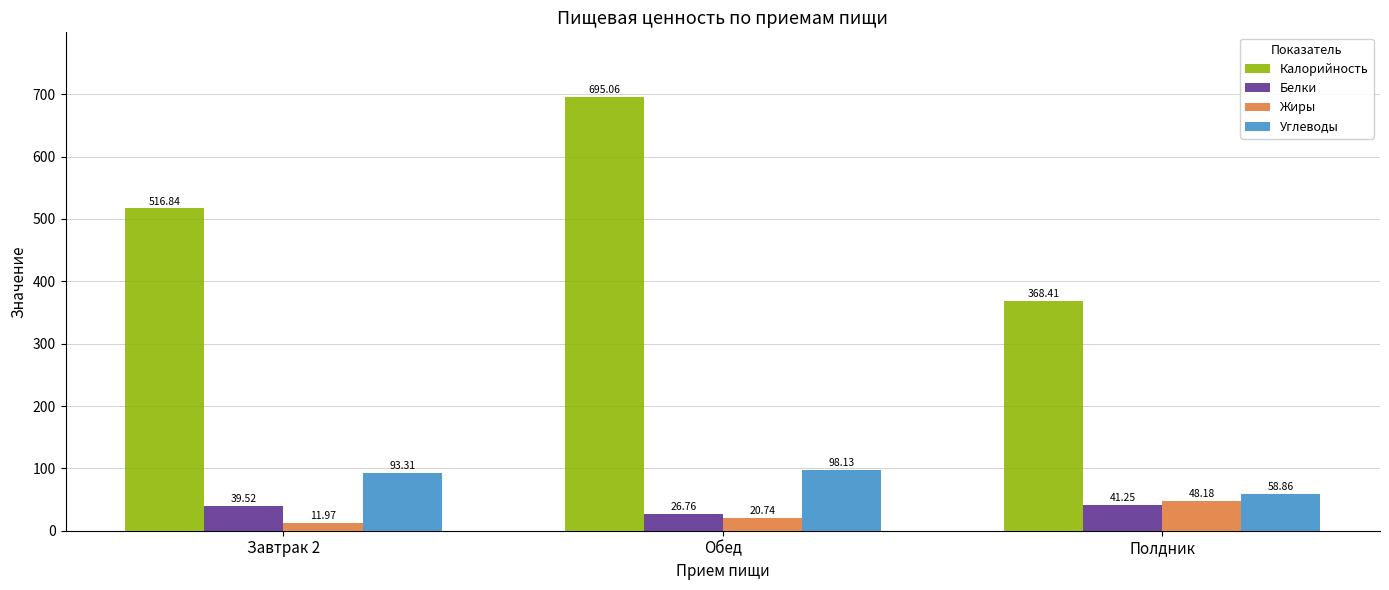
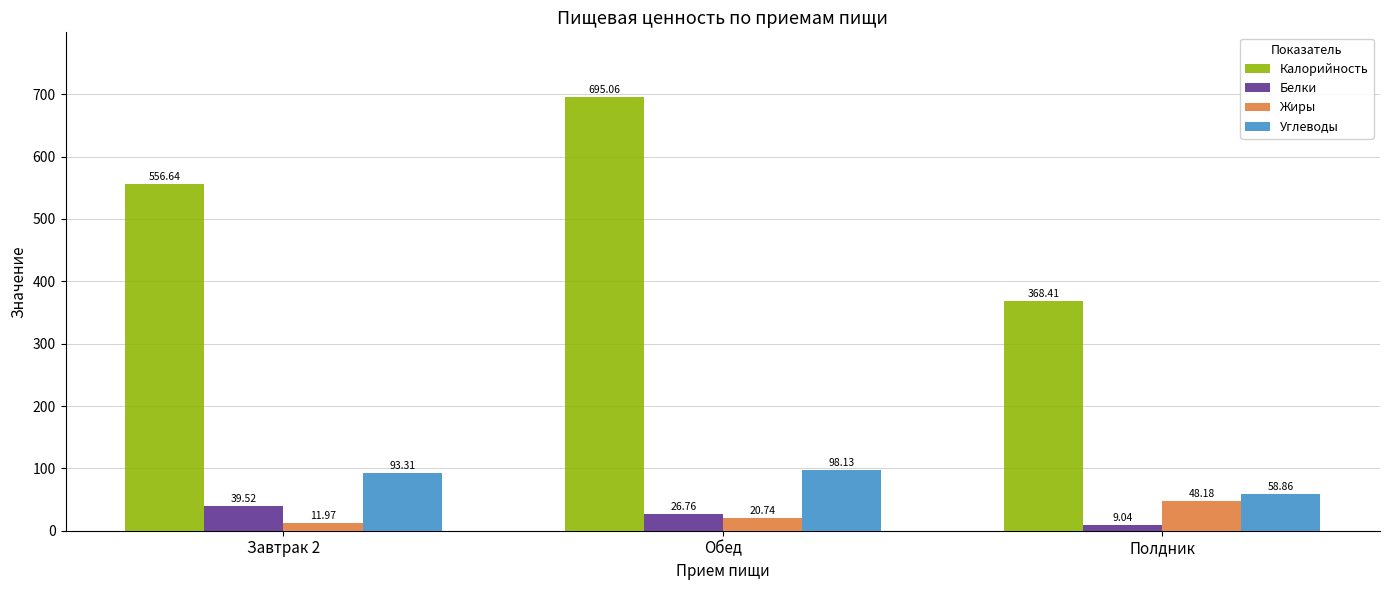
  {
    "Калорийность": {
-     "Завтрак 2": 516.84,
+     "Завтрак 2": 556.64,
      "Обед": 695.06,
      "Полдник": 368.41
    },
    "Белки": {
      "Завтрак 2": 39.52,
      "Обед": 26.76,
-     "Полдник": 41.25
+     "Полдник": 9.04
    },
    "Жиры": {
      "Завтрак 2": 11.97,
      "Обед": 20.74,
      "Полдник": 48.18
    },
    "Углеводы": {
      "Завтрак 2": 93.31,
      "Обед": 98.13,
      "Полдник": 58.86
    }
  }
